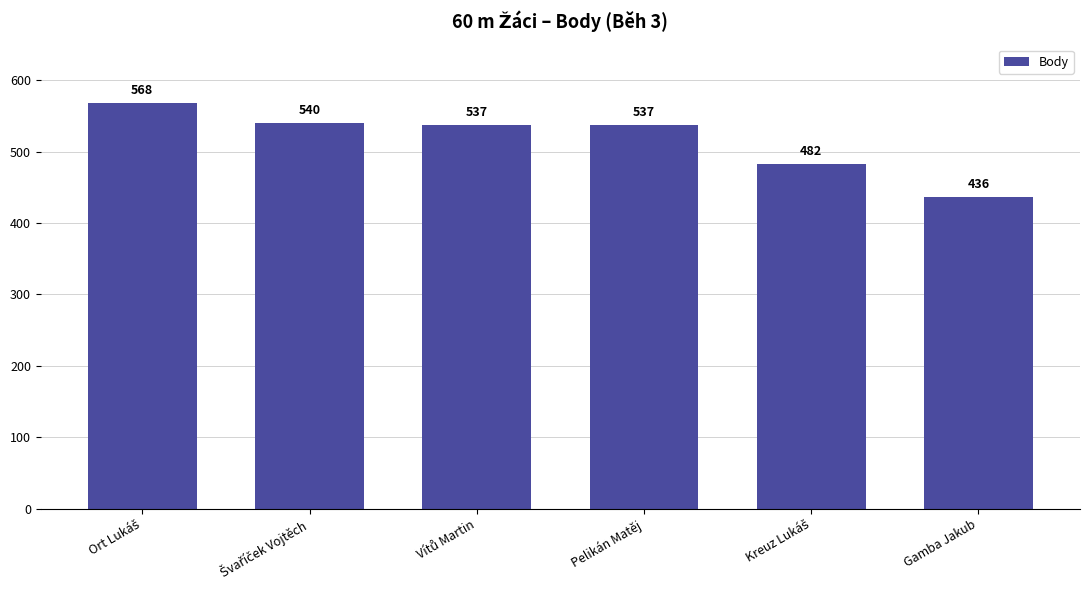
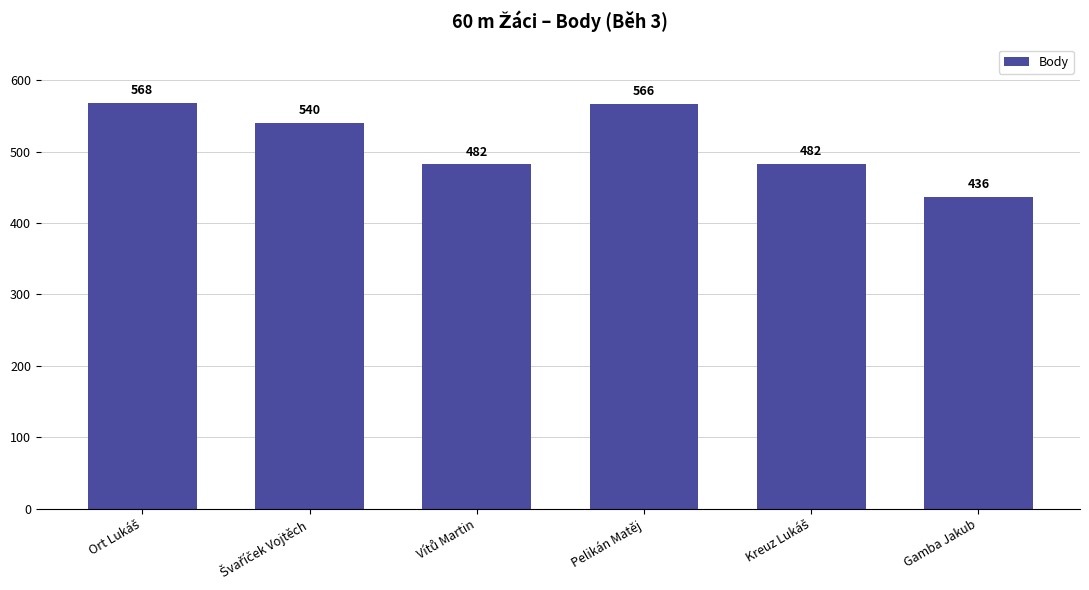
  {
    "Ort Lukáš": 568,
    "Švaříček Vojtěch": 540,
-   "Vítů Martin": 537,
-   "Pelikán Matěj": 537,
+   "Vítů Martin": 482,
+   "Pelikán Matěj": 566,
    "Kreuz Lukáš": 482,
    "Gamba Jakub": 436
  }
